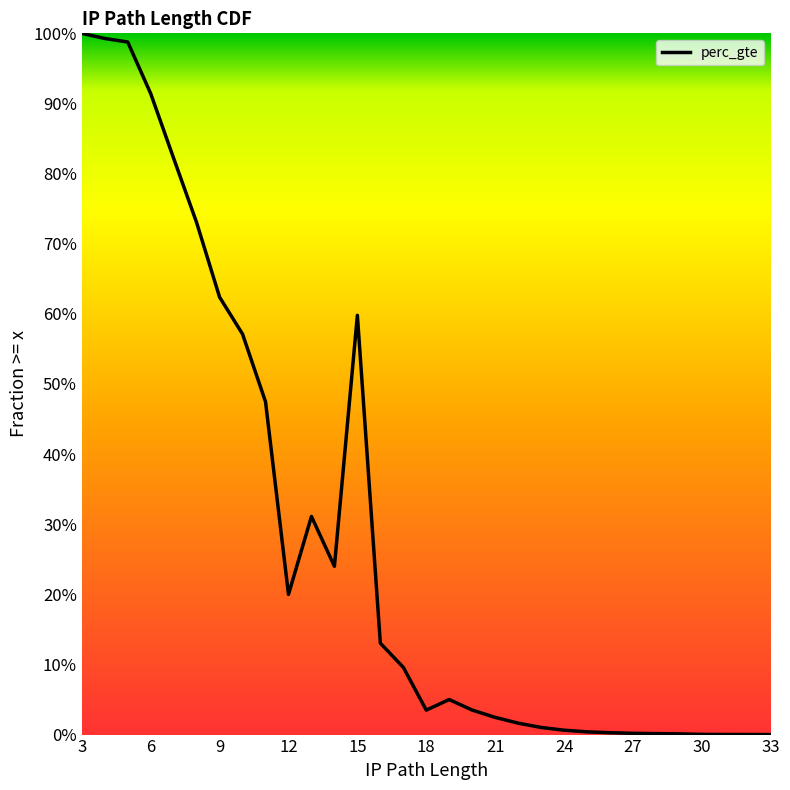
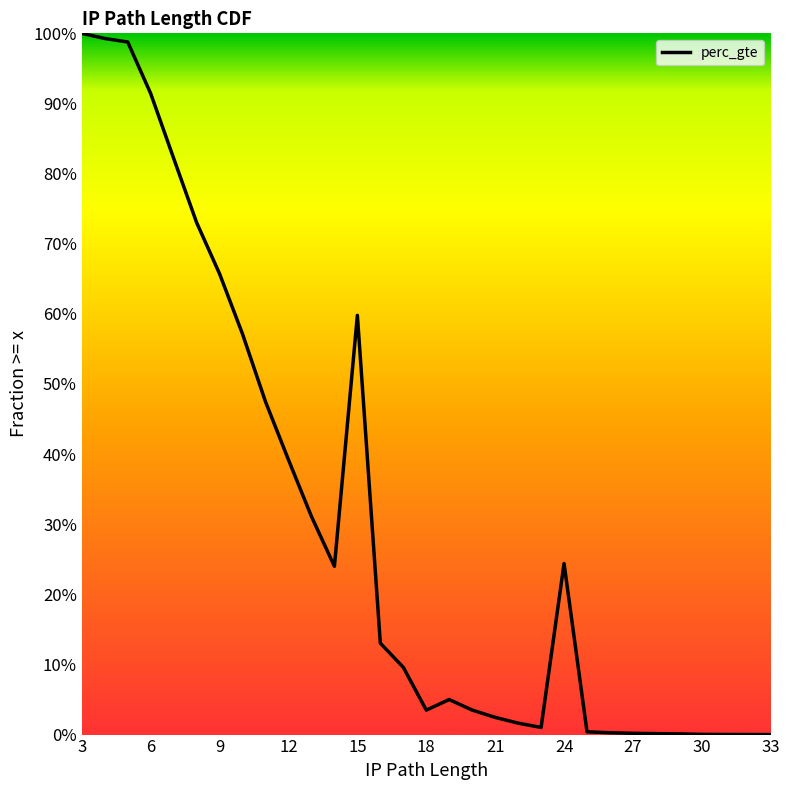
  {
    "3": "100%",
    "6": "91%",
-   "9": "62%",
-   "12": "20%",
+   "9": "66%",
+   "12": "39%",
    "15": "60%",
    "18": "3%",
    "21": "2%",
-   "24": "1%",
+   "24": "24%",
    "27": "0%",
    "30": "0%",
    "33": "0%"
  }
